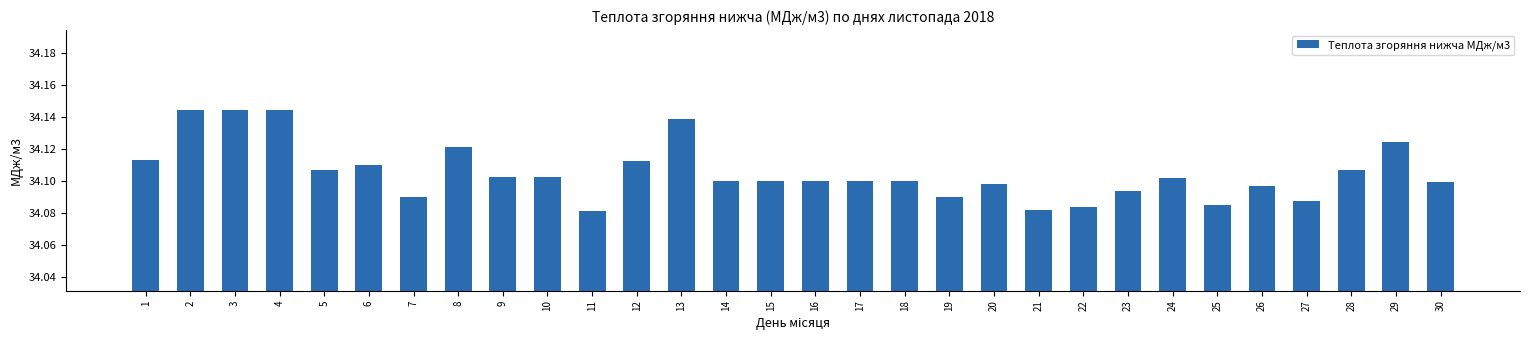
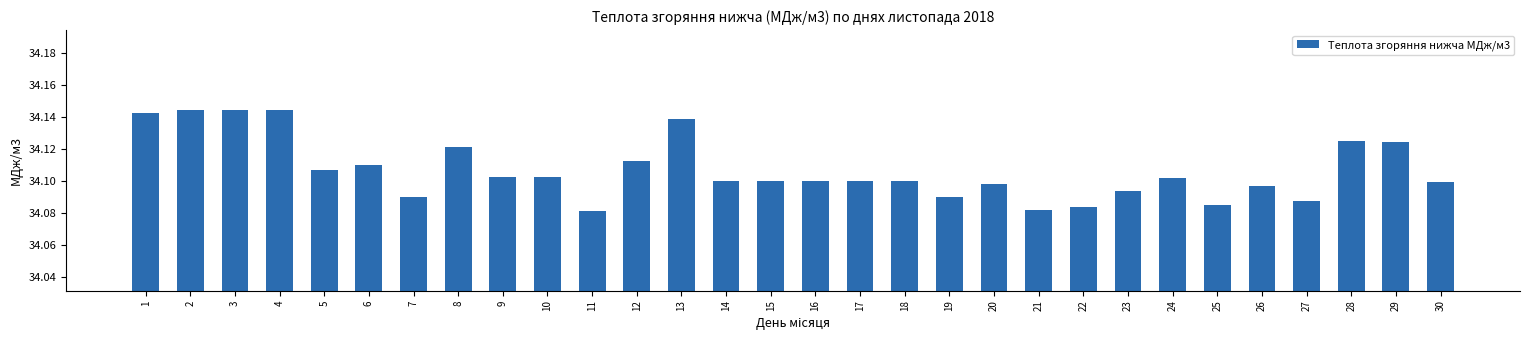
  {
-   "1": 34.113,
+   "1": 34.143,
    "2": 34.144,
    "3": 34.144,
    "4": 34.144,
    "5": 34.107,
    "6": 34.110,
    "7": 34.090,
    "8": 34.122,
    "9": 34.103,
    "10": 34.103,
    "11": 34.082,
    "12": 34.113,
    "13": 34.139,
    "14": 34.100,
    "15": 34.100,
    "16": 34.100,
    "17": 34.100,
    "18": 34.100,
    "19": 34.090,
    "20": 34.098,
    "21": 34.082,
    "22": 34.084,
    "23": 34.094,
    "24": 34.102,
    "25": 34.085,
    "26": 34.097,
    "27": 34.088,
-   "28": 34.107,
+   "28": 34.125,
    "29": 34.125,
    "30": 34.099
  }
